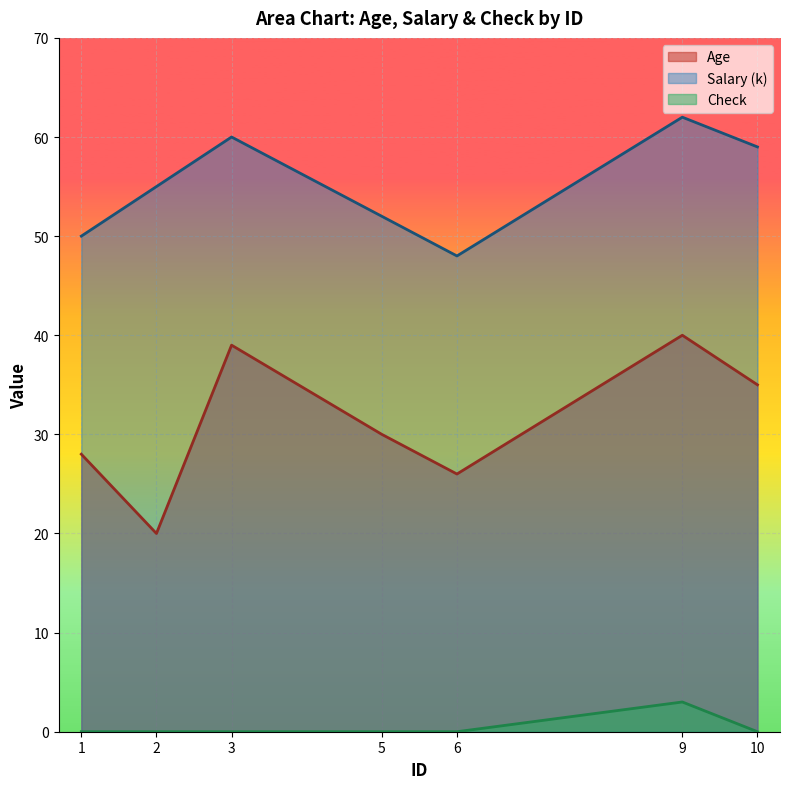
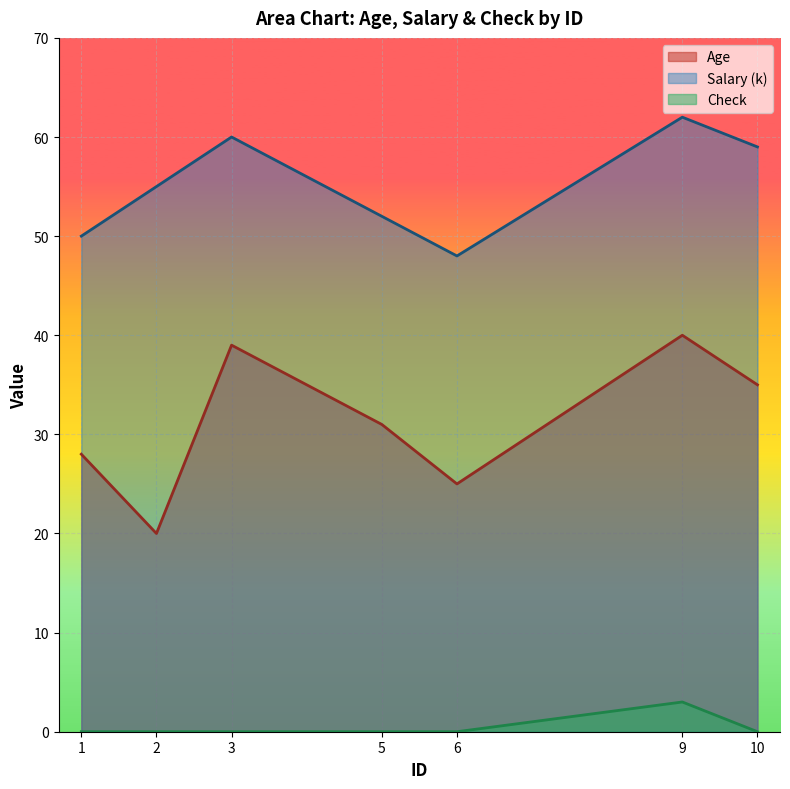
  {
    "Age": {
      "1": 28,
      "2": 20,
      "3": 39,
-     "5": 30,
-     "6": 26,
+     "5": 31,
+     "6": 25,
      "9": 40,
      "10": 35
    },
    "Salary (k)": {
      "1": 50,
      "2": 55,
      "3": 60,
      "5": 52,
      "6": 48,
      "9": 62,
      "10": 59
    },
    "Check": {
      "1": 0,
      "2": 0,
      "3": 0,
      "5": 0,
      "6": 0,
      "9": 3,
      "10": 0
    }
  }
